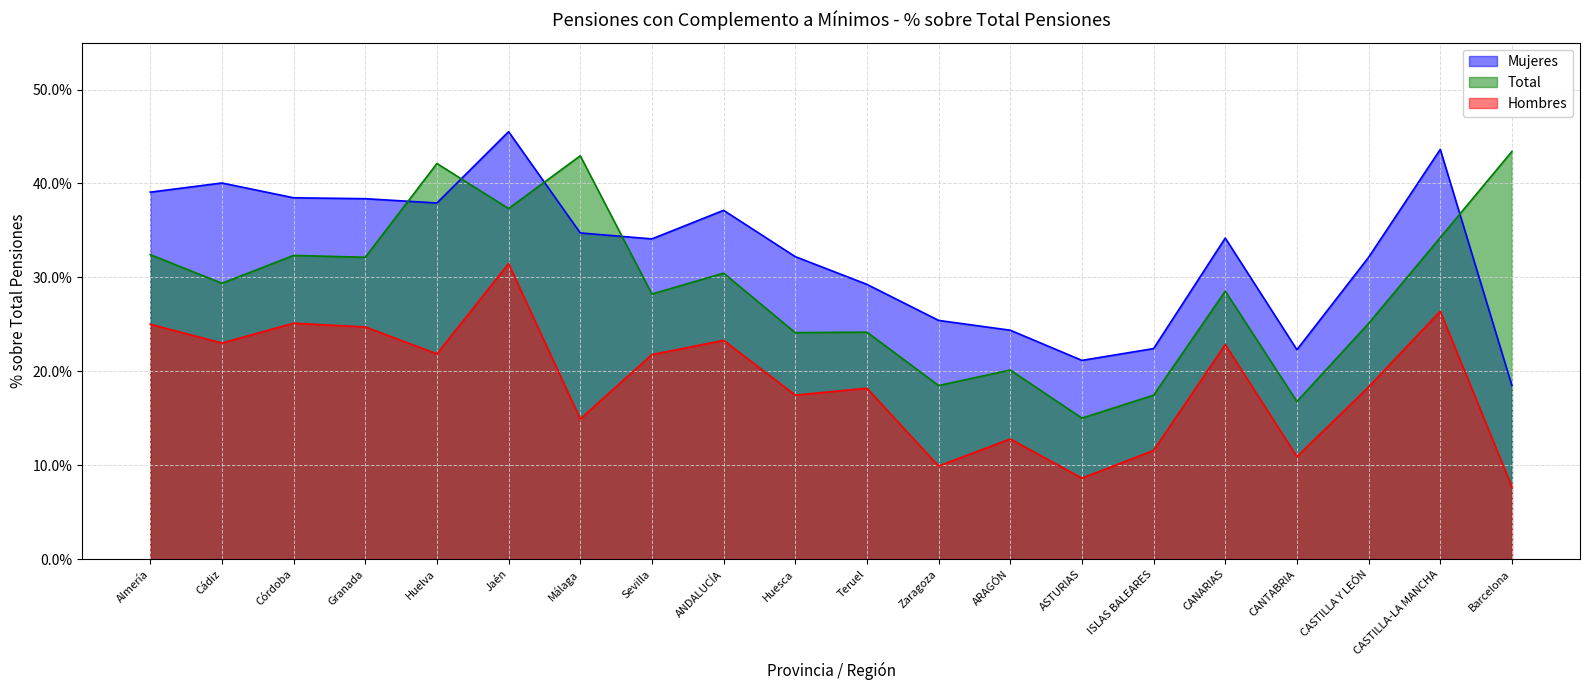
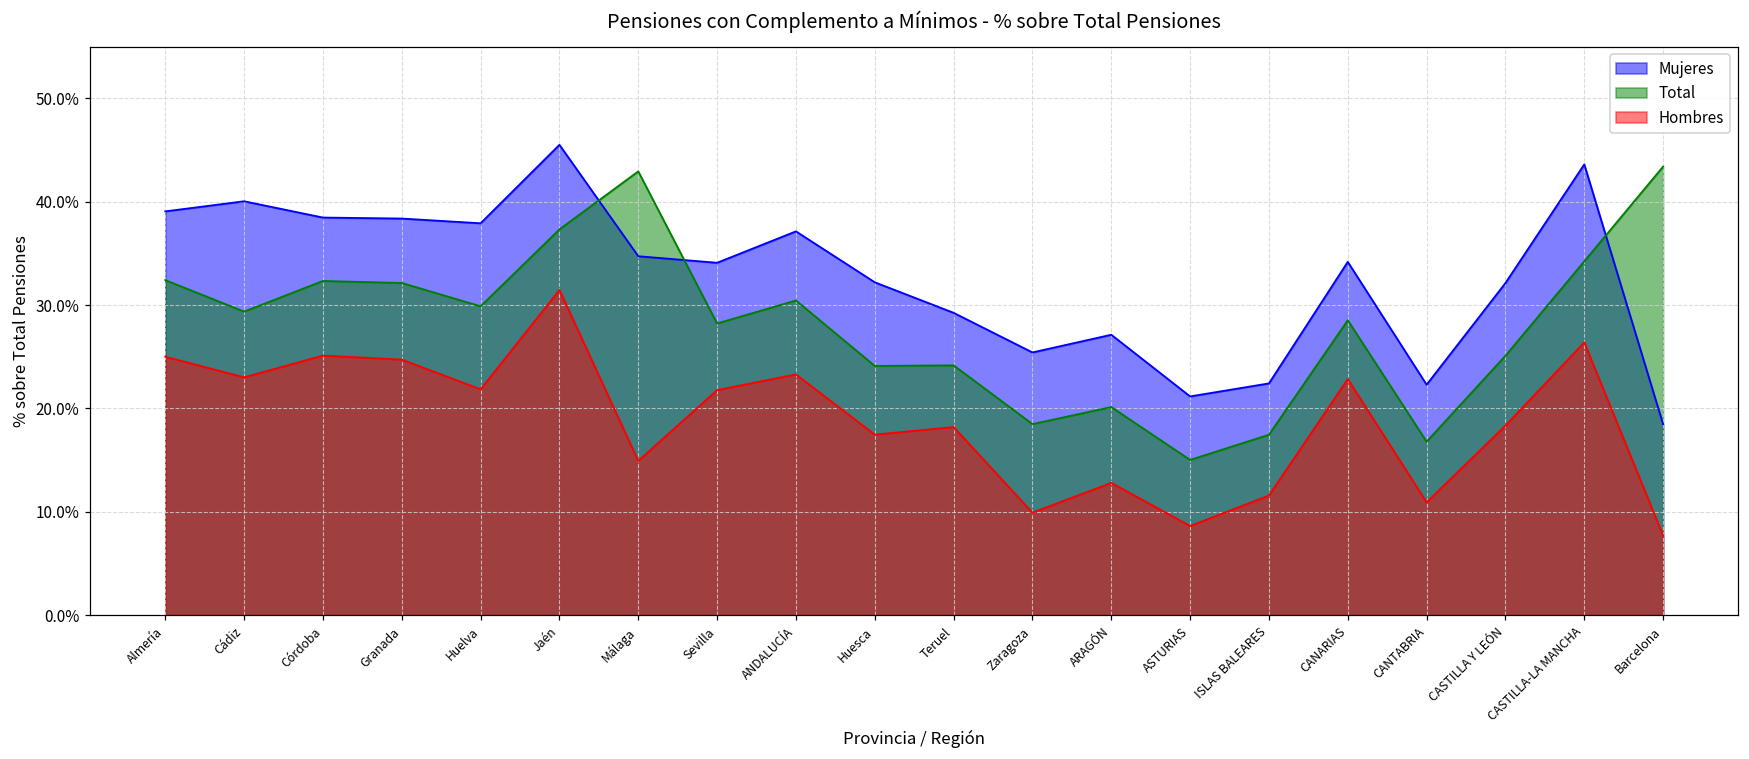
  {
    "Mujeres": {
      "Almería": "39%",
      "Cádiz": "40%",
      "Córdoba": "38%",
      "Granada": "38%",
      "Huelva": "38%",
      "Jaén": "46%",
      "Málaga": "35%",
      "Sevilla": "34%",
      "ANDALUCÍA": "37%",
      "Huesca": "32%",
      "Teruel": "29%",
      "Zaragoza": "25%",
-     "ARAGÓN": "24%",
+     "ARAGÓN": "27%",
      "ASTURIAS": "21%",
      "ISLAS BALEARES": "22%",
      "CANARIAS": "34%",
      "CANTABRIA": "22%",
      "CASTILLA Y LEÓN": "32%",
      "CASTILLA-LA MANCHA": "44%",
      "Barcelona": "18%"
    },
    "Total": {
      "Almería": "32%",
      "Cádiz": "29%",
      "Córdoba": "32%",
      "Granada": "32%",
-     "Huelva": "42%",
+     "Huelva": "30%",
      "Jaén": "37%",
      "Málaga": "43%",
      "Sevilla": "28%",
      "ANDALUCÍA": "30%",
      "Huesca": "24%",
      "Teruel": "24%",
      "Zaragoza": "18%",
      "ARAGÓN": "20%",
      "ASTURIAS": "15%",
      "ISLAS BALEARES": "17%",
      "CANARIAS": "29%",
      "CANTABRIA": "17%",
      "CASTILLA Y LEÓN": "25%",
      "CASTILLA-LA MANCHA": "34%",
      "Barcelona": "43%"
    },
    "Hombres": {
      "Almería": "25%",
      "Cádiz": "23%",
      "Córdoba": "25%",
      "Granada": "25%",
      "Huelva": "22%",
      "Jaén": "31%",
      "Málaga": "15%",
      "Sevilla": "22%",
      "ANDALUCÍA": "23%",
      "Huesca": "17%",
      "Teruel": "18%",
      "Zaragoza": "10%",
      "ARAGÓN": "13%",
      "ASTURIAS": "9%",
      "ISLAS BALEARES": "12%",
      "CANARIAS": "23%",
      "CANTABRIA": "11%",
      "CASTILLA Y LEÓN": "18%",
      "CASTILLA-LA MANCHA": "26%",
      "Barcelona": "8%"
    }
  }
